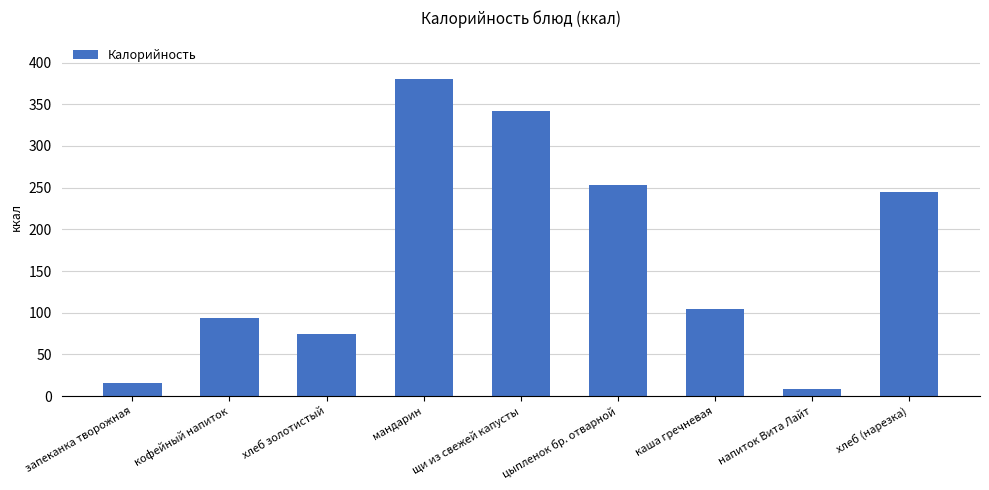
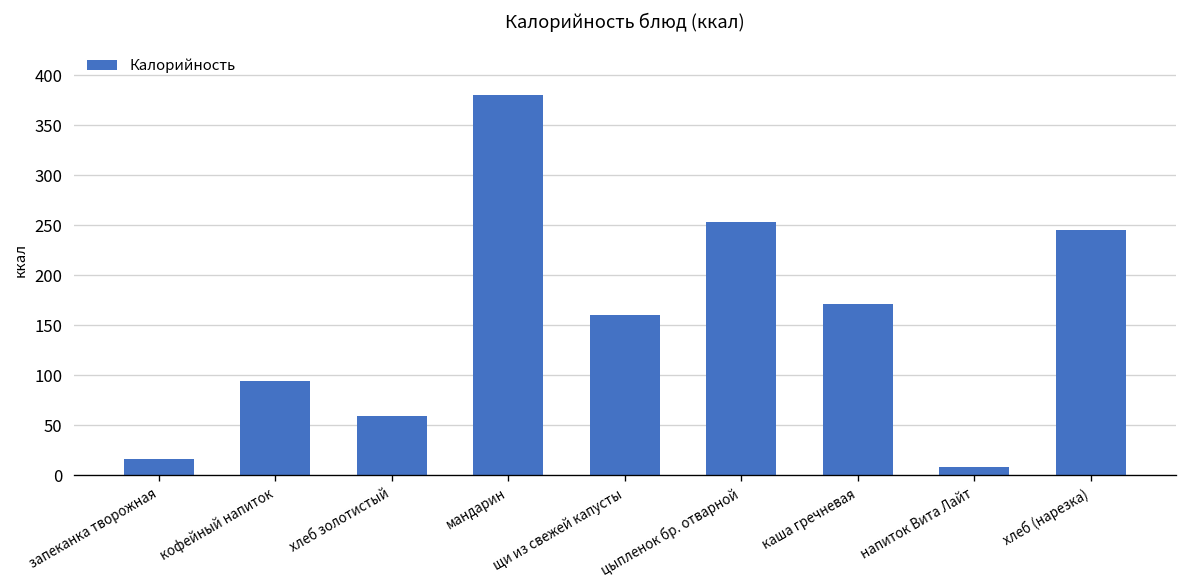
  {
    "запеканка творожная": 20,
    "кофейный напиток": 90,
-   "хлеб золотистый": 70,
+   "хлеб золотистый": 60,
    "мандарин": 380,
-   "щи из свежей капусты": 340,
+   "щи из свежей капусты": 160,
    "цыпленок бр. отварной": 250,
-   "каша гречневая": 110,
+   "каша гречневая": 170,
    "напиток Вита Лайт": 10,
    "хлеб (нарезка)": 250
  }
